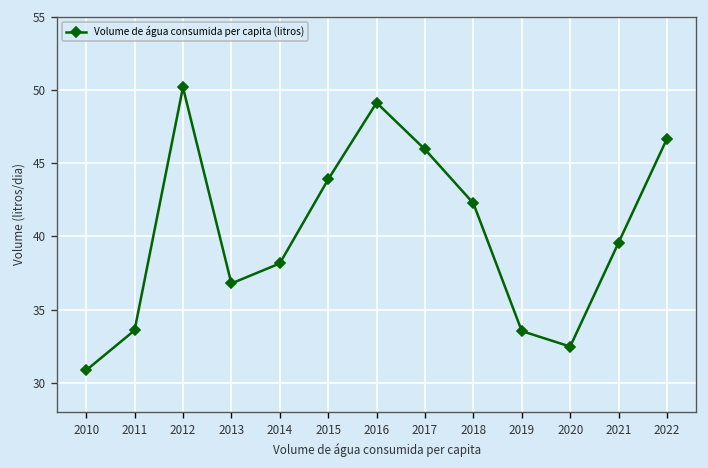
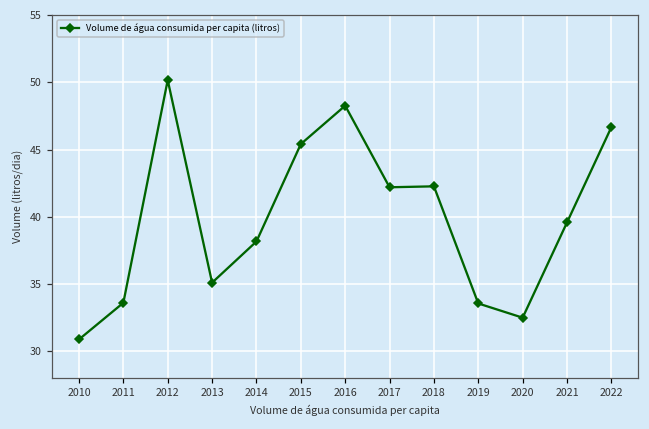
  {
    "2010": 30.9,
    "2011": 33.6,
    "2012": 50.2,
-   "2013": 36.8,
+   "2013": 35.1,
    "2014": 38.2,
-   "2015": 43.9,
-   "2016": 49.1,
-   "2017": 45.9,
+   "2015": 45.4,
+   "2016": 48.3,
+   "2017": 42.2,
    "2018": 42.3,
    "2019": 33.5,
    "2020": 32.5,
    "2021": 39.6,
    "2022": 46.7
  }
